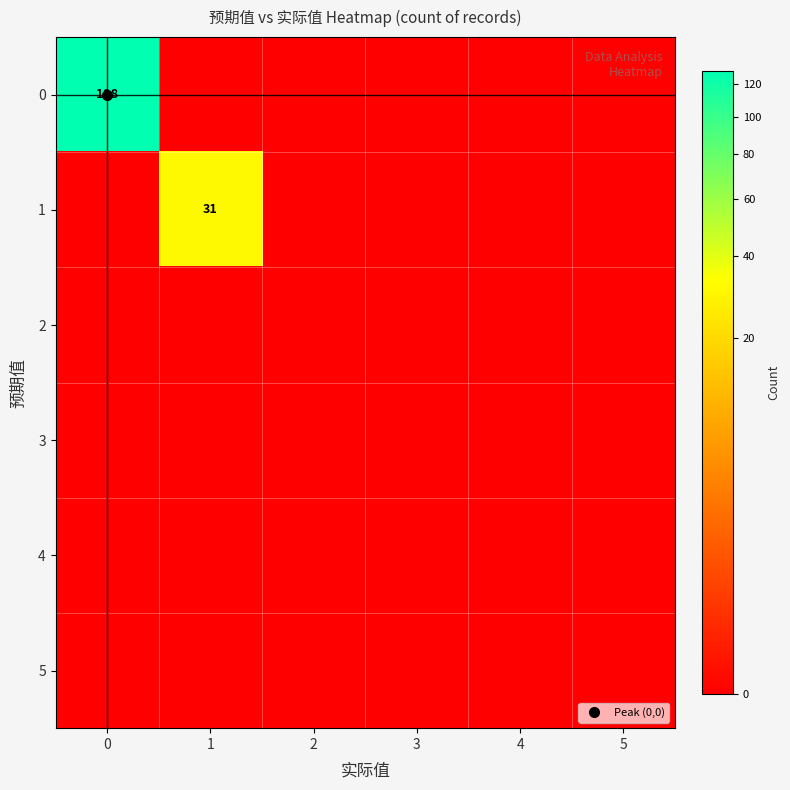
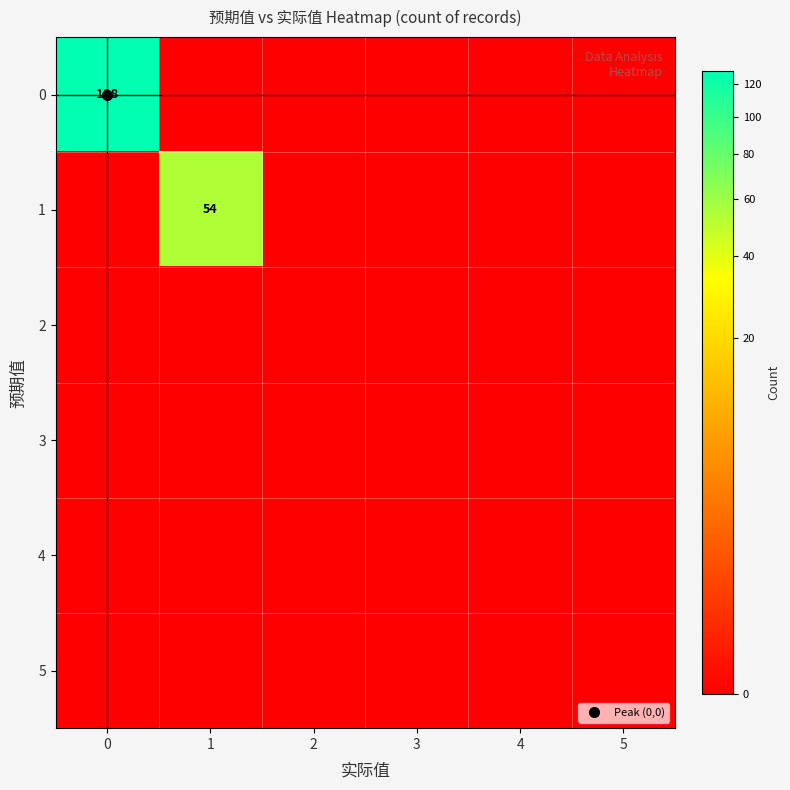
  {
    "1": {
-     "1": 31
+     "1": 54
    }
  }
